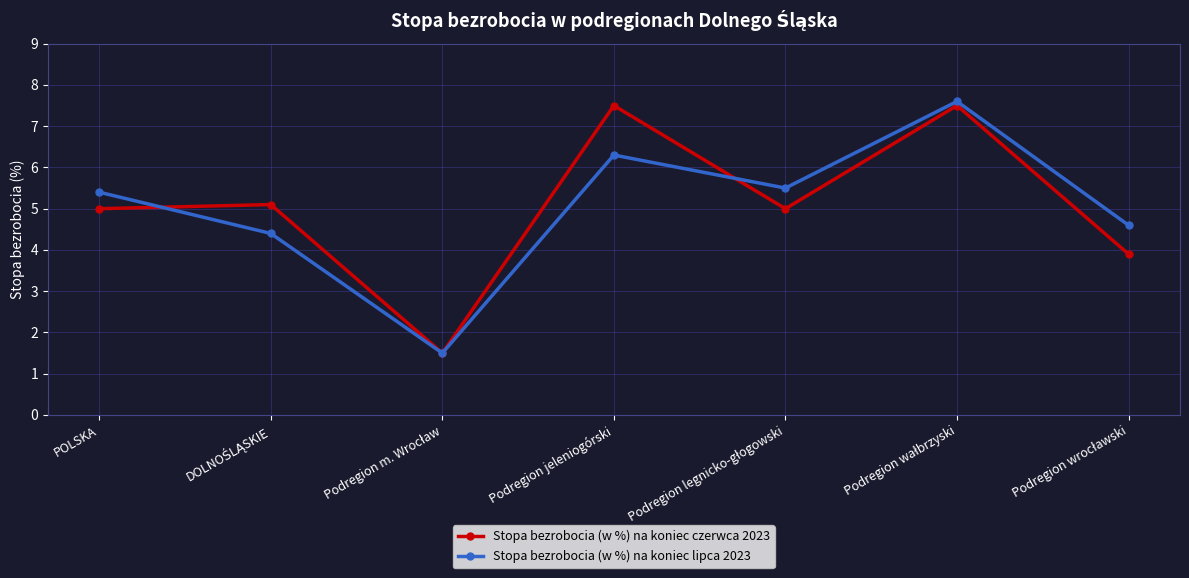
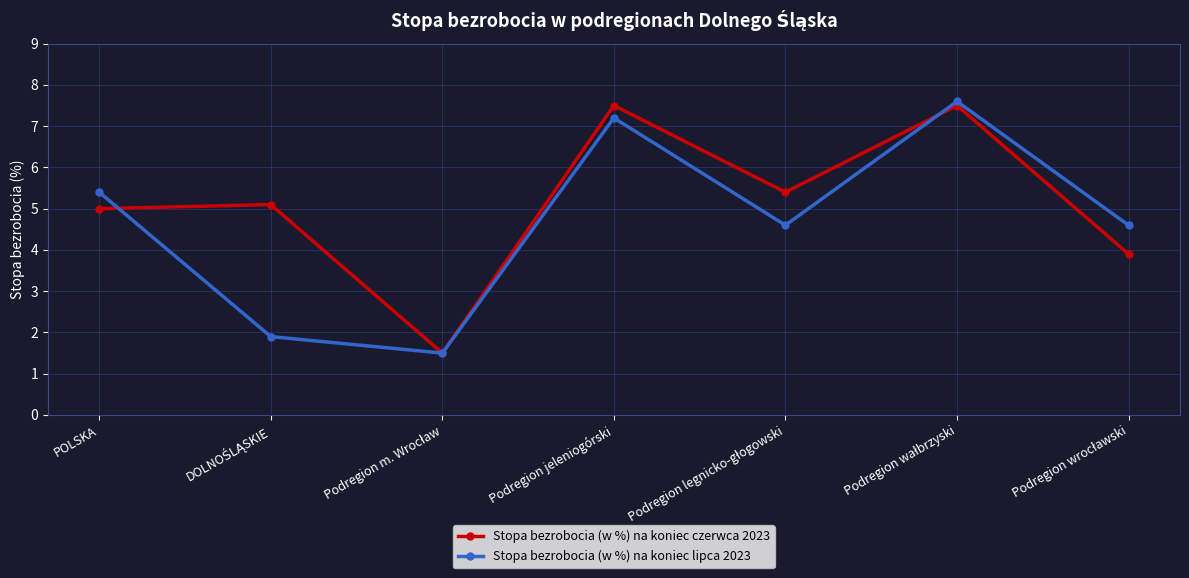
  {
    "Stopa bezrobocia (w %) na koniec czerwca 2023": {
      "POLSKA": 5.0,
      "DOLNOŚLĄSKIE": 5.1,
      "Podregion jeleniogórski": 7.5,
-     "Podregion legnicko-głogowski": 5.0,
+     "Podregion legnicko-głogowski": 5.4,
      "Podregion wałbrzyski": 7.5,
      "Podregion wrocławski": 3.9
    },
    "Stopa bezrobocia (w %) na koniec lipca 2023": {
      "POLSKA": 5.4,
-     "DOLNOŚLĄSKIE": 4.4,
-     "Podregion jeleniogórski": 6.3,
-     "Podregion legnicko-głogowski": 5.5,
+     "DOLNOŚLĄSKIE": 1.9,
+     "Podregion jeleniogórski": 7.2,
+     "Podregion legnicko-głogowski": 4.6,
      "Podregion wałbrzyski": 7.6,
      "Podregion wrocławski": 4.6
    }
  }
